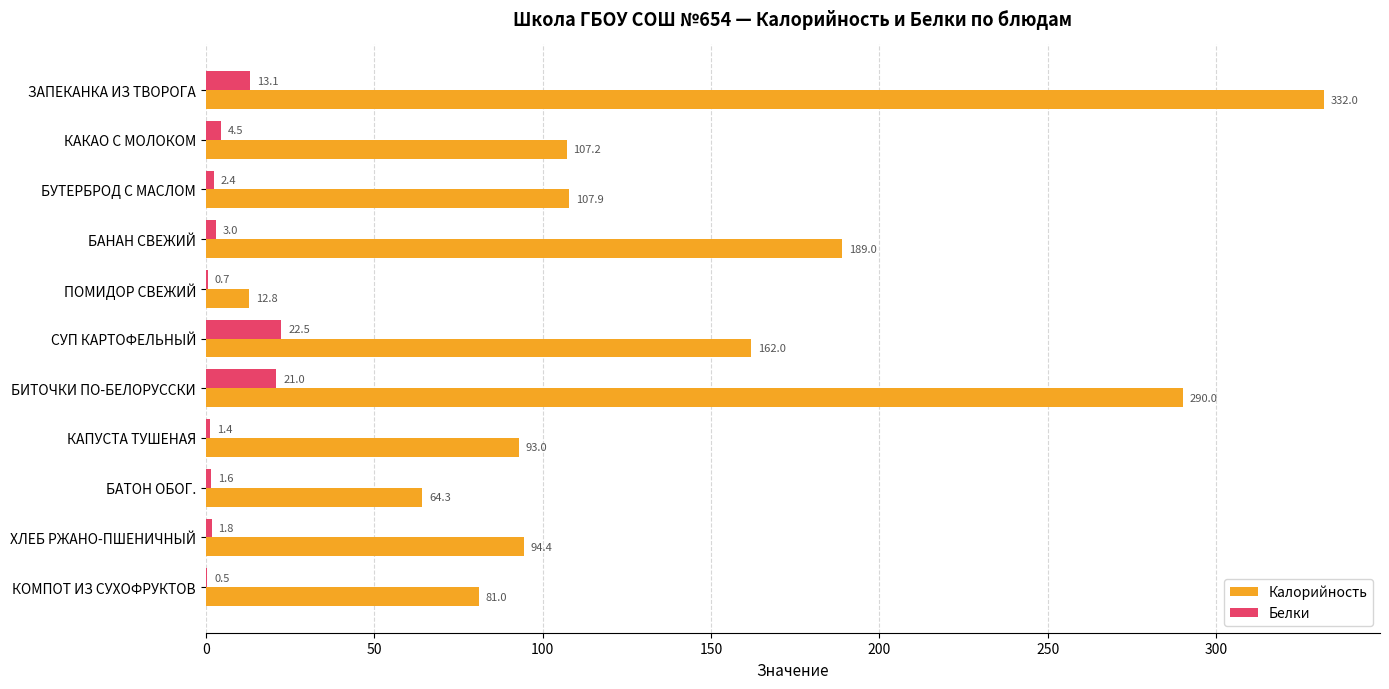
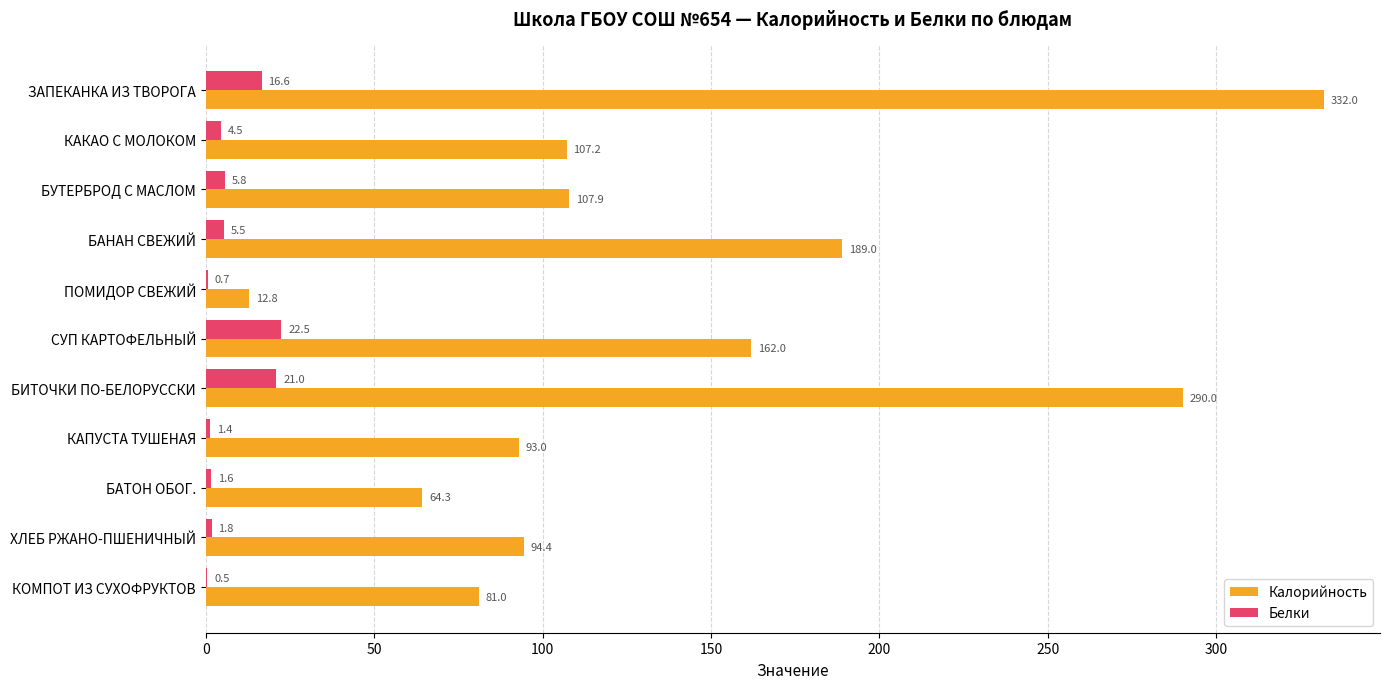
  {
    "Калорийность": {
      "ЗАПЕКАНКА ИЗ ТВОРОГА": 332.0,
      "КАКАО С МОЛОКОМ": 107.2,
      "БУТЕРБРОД С МАСЛОМ": 107.9,
      "БАНАН СВЕЖИЙ": 189.0,
      "ПОМИДОР СВЕЖИЙ": 12.8,
      "СУП КАРТОФЕЛЬНЫЙ": 162.0,
      "БИТОЧКИ ПО-БЕЛОРУССКИ": 290.0,
      "КАПУСТА ТУШЕНАЯ": 93.0,
      "БАТОН ОБОГ.": 64.3,
      "ХЛЕБ РЖАНО-ПШЕНИЧНЫЙ": 94.4,
      "КОМПОТ ИЗ СУХОФРУКТОВ": 81.0
    },
    "Белки": {
-     "ЗАПЕКАНКА ИЗ ТВОРОГА": 13.1,
+     "ЗАПЕКАНКА ИЗ ТВОРОГА": 16.6,
      "КАКАО С МОЛОКОМ": 4.5,
-     "БУТЕРБРОД С МАСЛОМ": 2.4,
-     "БАНАН СВЕЖИЙ": 3.0,
+     "БУТЕРБРОД С МАСЛОМ": 5.8,
+     "БАНАН СВЕЖИЙ": 5.5,
      "ПОМИДОР СВЕЖИЙ": 0.7,
      "СУП КАРТОФЕЛЬНЫЙ": 22.5,
      "БИТОЧКИ ПО-БЕЛОРУССКИ": 21.0,
      "КАПУСТА ТУШЕНАЯ": 1.4,
      "БАТОН ОБОГ.": 1.6,
      "ХЛЕБ РЖАНО-ПШЕНИЧНЫЙ": 1.8,
      "КОМПОТ ИЗ СУХОФРУКТОВ": 0.5
    }
  }
